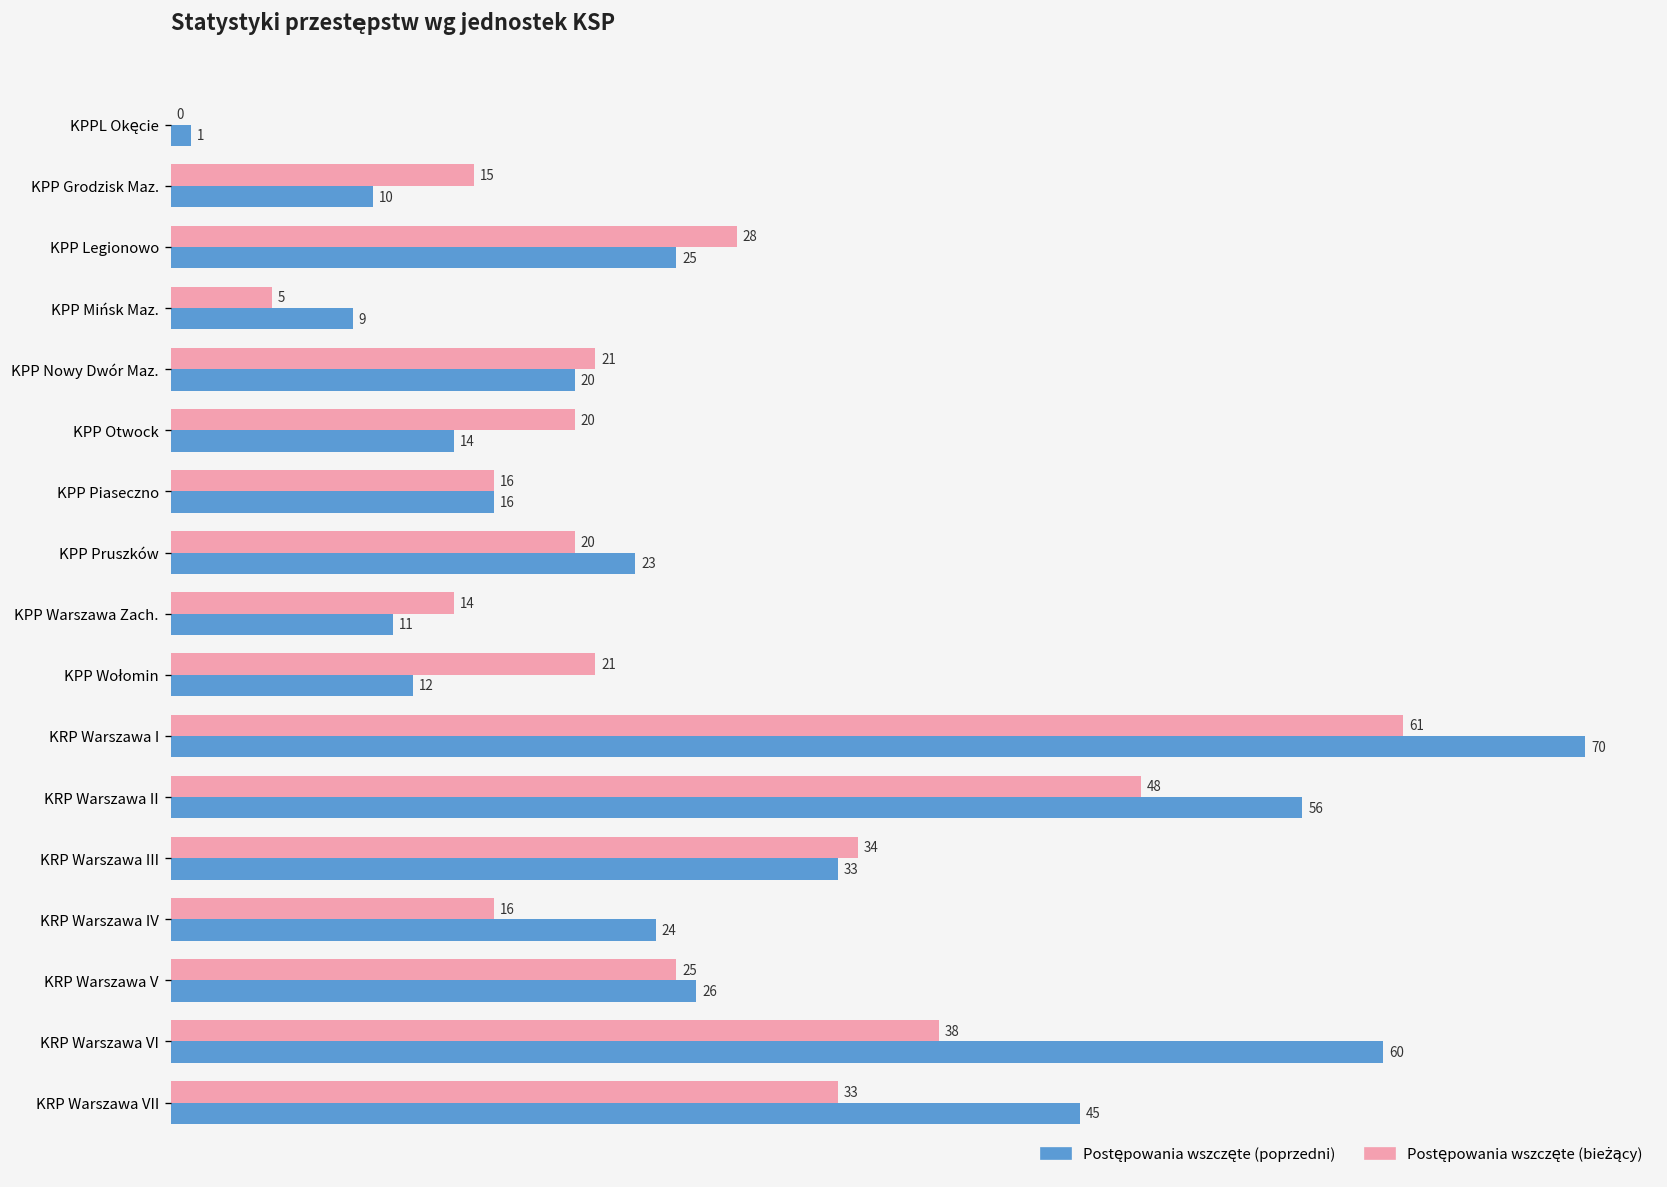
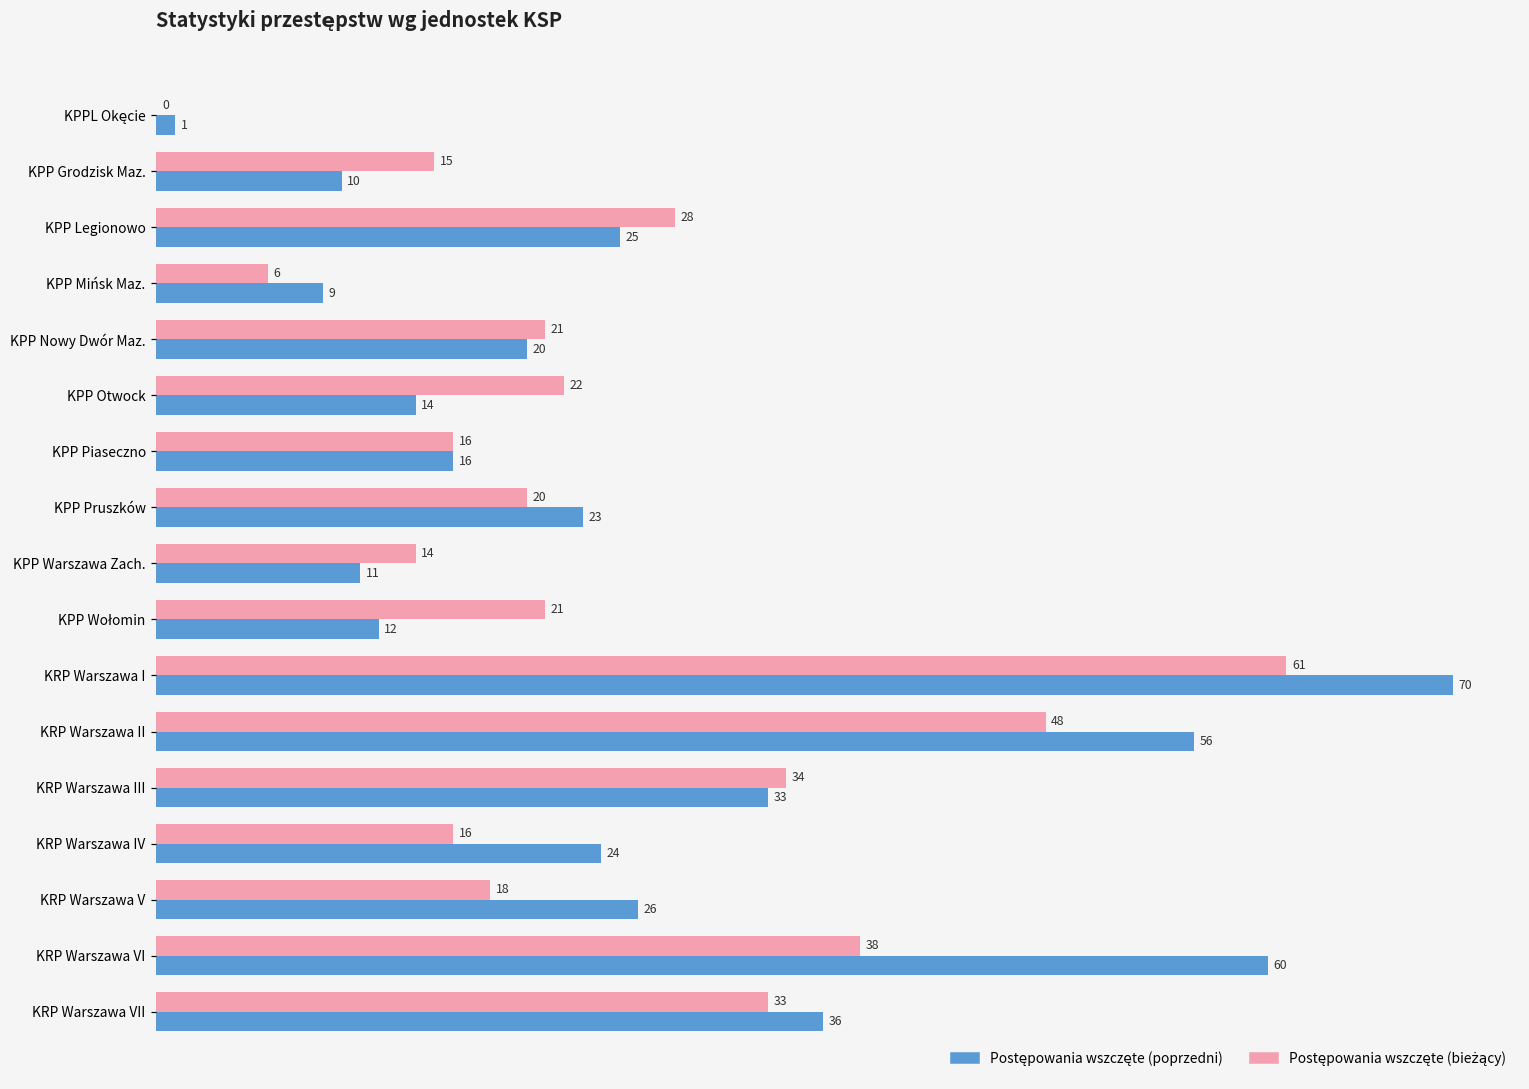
  {
    "Postępowania wszczęte (poprzedni)": {
      "KPPL Okęcie": 1,
      "KPP Grodzisk Maz.": 10,
      "KPP Legionowo": 25,
      "KPP Mińsk Maz.": 9,
      "KPP Nowy Dwór Maz.": 20,
      "KPP Otwock": 14,
      "KPP Piaseczno": 16,
      "KPP Pruszków": 23,
      "KPP Warszawa Zach.": 11,
      "KPP Wołomin": 12,
      "KRP Warszawa I": 70,
      "KRP Warszawa II": 56,
      "KRP Warszawa III": 33,
      "KRP Warszawa IV": 24,
      "KRP Warszawa V": 26,
      "KRP Warszawa VI": 60,
-     "KRP Warszawa VII": 45
+     "KRP Warszawa VII": 36
    },
    "Postępowania wszczęte (bieżący)": {
      "KPPL Okęcie": 0,
      "KPP Grodzisk Maz.": 15,
      "KPP Legionowo": 28,
-     "KPP Mińsk Maz.": 5,
+     "KPP Mińsk Maz.": 6,
      "KPP Nowy Dwór Maz.": 21,
-     "KPP Otwock": 20,
+     "KPP Otwock": 22,
      "KPP Piaseczno": 16,
      "KPP Pruszków": 20,
      "KPP Warszawa Zach.": 14,
      "KPP Wołomin": 21,
      "KRP Warszawa I": 61,
      "KRP Warszawa II": 48,
      "KRP Warszawa III": 34,
      "KRP Warszawa IV": 16,
-     "KRP Warszawa V": 25,
+     "KRP Warszawa V": 18,
      "KRP Warszawa VI": 38,
      "KRP Warszawa VII": 33
    }
  }
